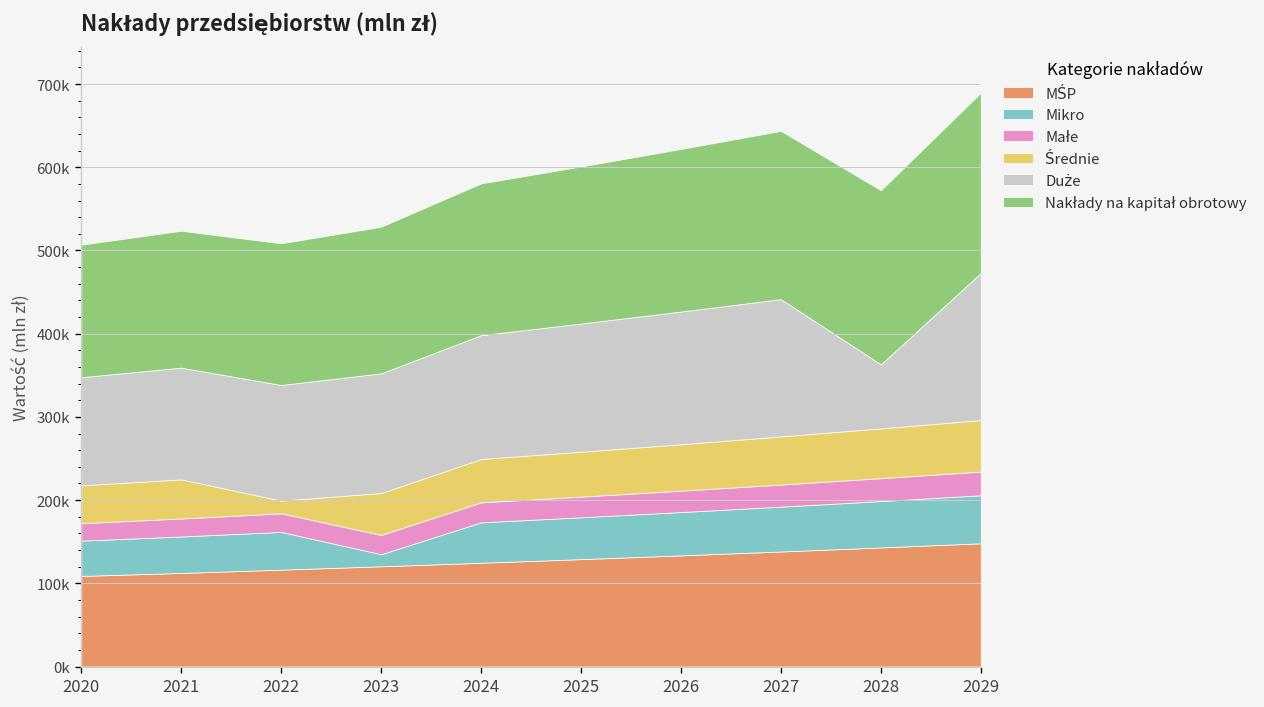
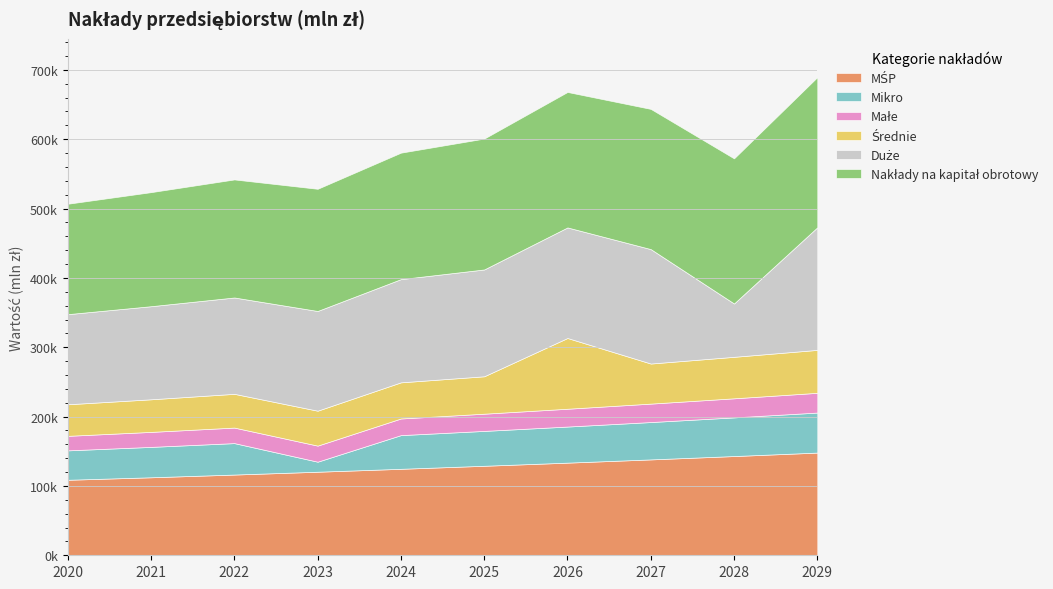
  {
    "MŚP": {
      "2020": 110000,
      "2021": 110000,
      "2022": 120000,
      "2023": 120000,
      "2024": 120000,
      "2025": 130000,
      "2026": 130000,
      "2027": 140000,
      "2028": 140000,
      "2029": 150000
    },
    "Mikro": {
      "2020": 40000,
      "2021": 40000,
      "2022": 50000,
      "2023": 10000,
      "2024": 50000,
      "2025": 50000,
      "2026": 50000,
      "2027": 50000,
      "2028": 60000,
      "2029": 60000
    },
    "Małe": {
      "2020": 20000,
      "2021": 20000,
      "2022": 20000,
      "2023": 20000,
      "2024": 20000,
      "2025": 20000,
      "2026": 30000,
      "2027": 30000,
      "2028": 30000,
      "2029": 30000
    },
    "Średnie": {
      "2020": 50000,
      "2021": 50000,
-     "2022": 20000,
+     "2022": 50000,
      "2023": 50000,
      "2024": 50000,
      "2025": 50000,
-     "2026": 60000,
+     "2026": 100000,
      "2027": 60000,
      "2028": 60000,
      "2029": 60000
    },
    "Duże": {
      "2020": 130000,
      "2021": 130000,
      "2022": 140000,
      "2023": 140000,
      "2024": 150000,
      "2025": 150000,
      "2026": 160000,
      "2027": 170000,
      "2028": 80000,
      "2029": 180000
    },
    "Nakłady na kapitał obrotowy": {
      "2020": 160000,
      "2021": 160000,
      "2022": 170000,
      "2023": 180000,
      "2024": 180000,
      "2025": 190000,
      "2026": 200000,
      "2027": 200000,
      "2028": 210000,
      "2029": 220000
    }
  }
